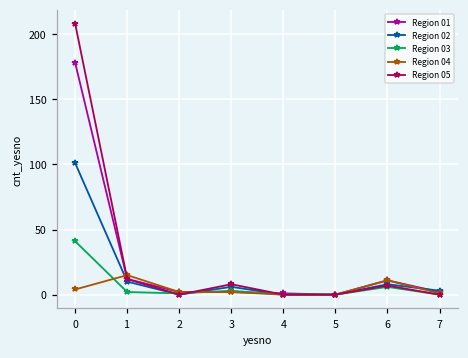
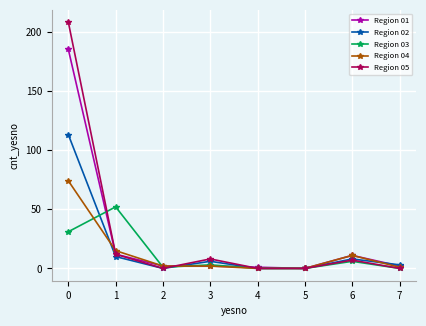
  {
    "Region 01": {
-     "0": 178
+     "0": 185
    },
    "Region 02": {
-     "0": 101
+     "0": 113
    },
    "Region 03": {
-     "0": 41,
-     "1": 2
+     "0": 31,
+     "1": 52
    },
    "Region 04": {
-     "0": 4,
+     "0": 74,
      "1": 15
    },
    "Region 05": {
      "0": 208
    }
  }
